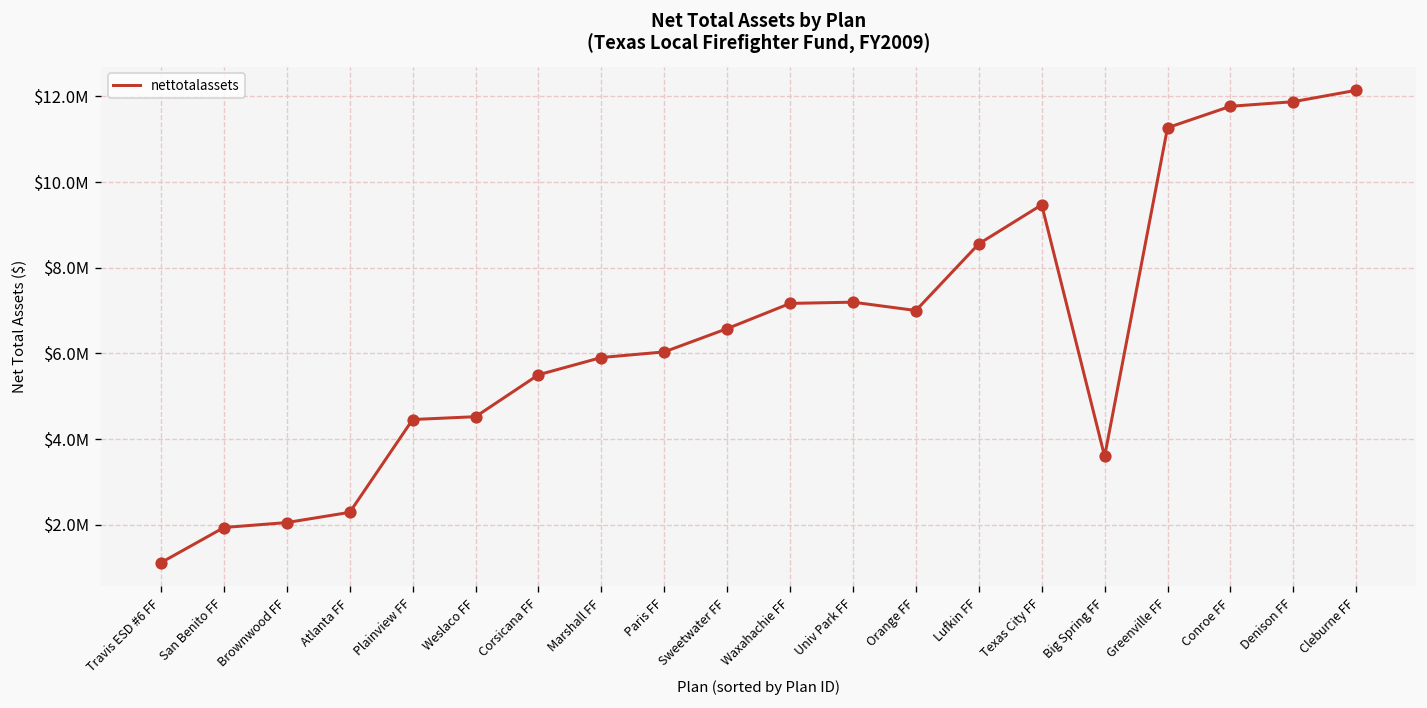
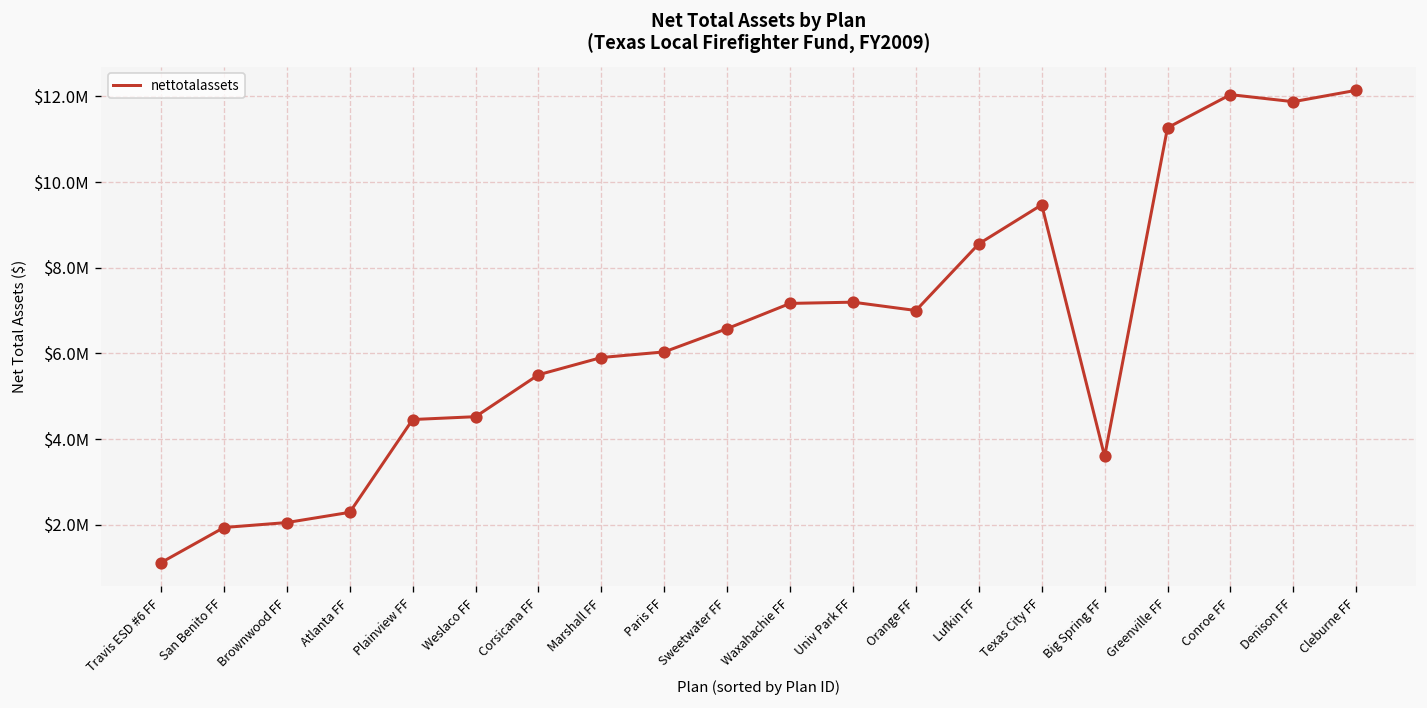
  {
    "Travis ESD #6 FF": "$1100000",
    "San Benito FF": "$1900000",
    "Brownwood FF": "$2100000",
    "Atlanta FF": "$2300000",
    "Plainview FF": "$4500000",
    "Weslaco FF": "$4500000",
    "Corsicana FF": "$5500000",
    "Marshall FF": "$5900000",
    "Paris FF": "$6000000",
    "Sweetwater FF": "$6600000",
    "Waxahachie FF": "$7200000",
    "Univ Park FF": "$7200000",
    "Orange FF": "$7000000",
    "Lufkin FF": "$8600000",
    "Texas City FF": "$9500000",
    "Big Spring FF": "$3600000",
    "Greenville FF": "$11300000",
-   "Conroe FF": "$11800000",
+   "Conroe FF": "$12000000",
    "Denison FF": "$11900000",
    "Cleburne FF": "$12100000"
  }
